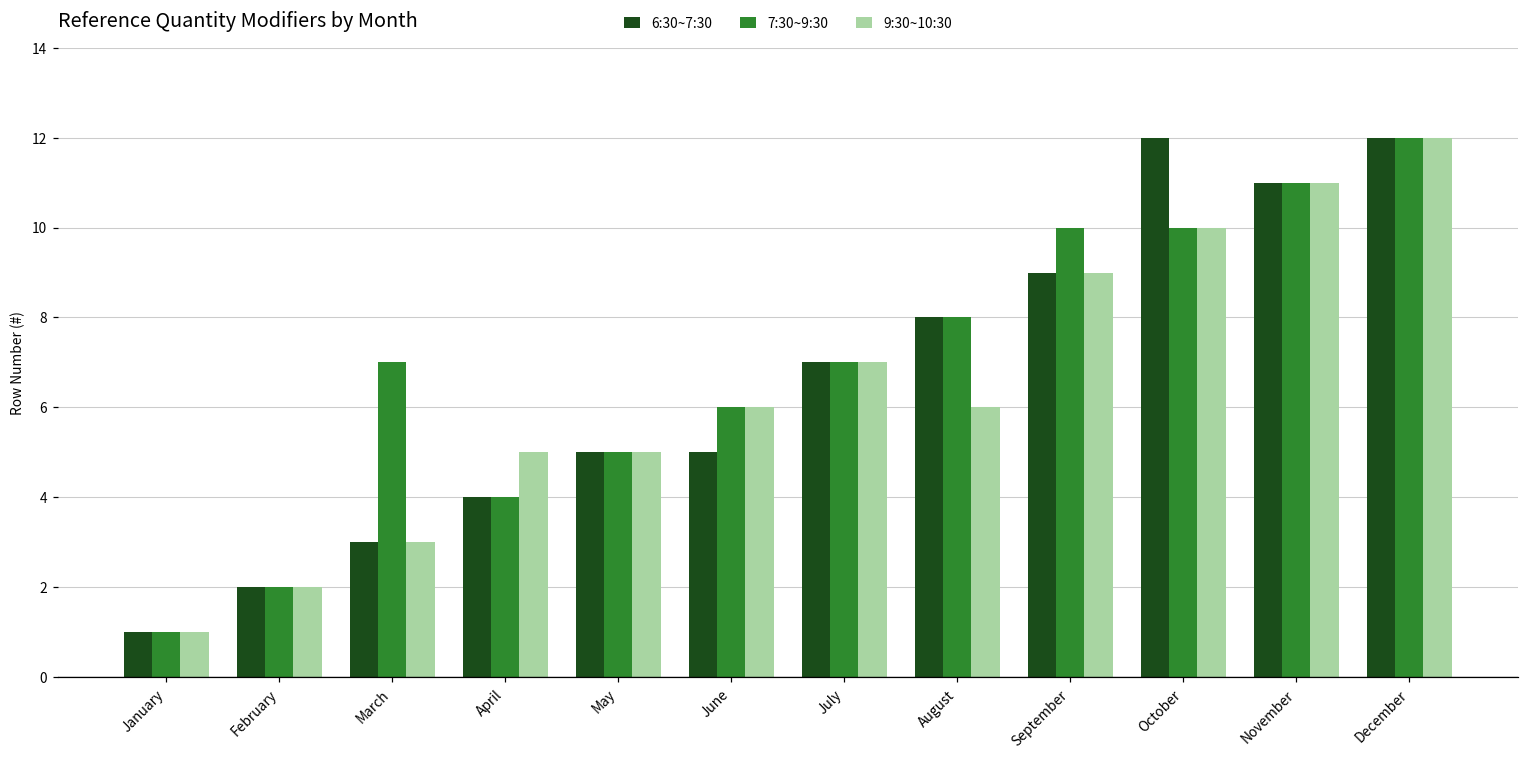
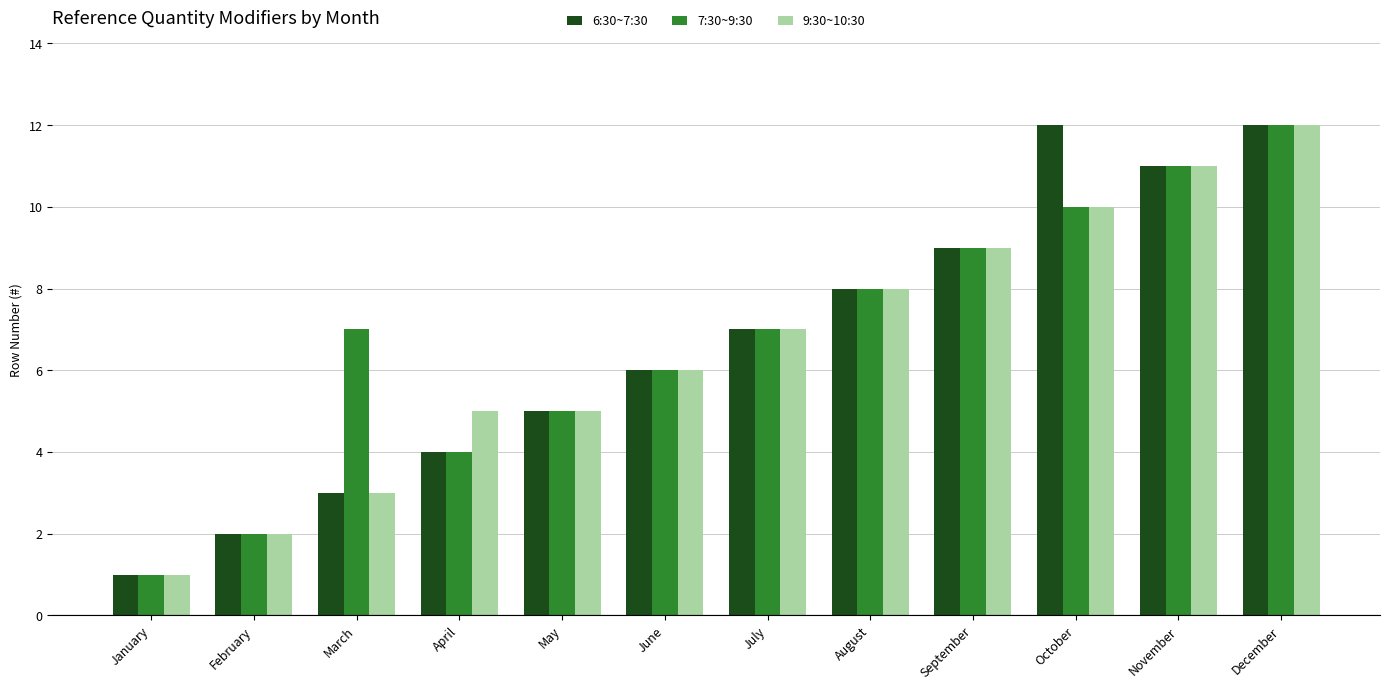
  {
    "6:30~7:30": {
      "January": 1,
      "February": 2,
      "March": 3,
      "April": 4,
      "May": 5,
-     "June": 5,
+     "June": 6,
      "July": 7,
      "August": 8,
      "September": 9,
      "October": 12,
      "November": 11,
      "December": 12
    },
    "7:30~9:30": {
      "January": 1,
      "February": 2,
      "March": 7,
      "April": 4,
      "May": 5,
      "June": 6,
      "July": 7,
      "August": 8,
-     "September": 10,
+     "September": 9,
      "October": 10,
      "November": 11,
      "December": 12
    },
    "9:30~10:30": {
      "January": 1,
      "February": 2,
      "March": 3,
      "April": 5,
      "May": 5,
      "June": 6,
      "July": 7,
-     "August": 6,
+     "August": 8,
      "September": 9,
      "October": 10,
      "November": 11,
      "December": 12
    }
  }
